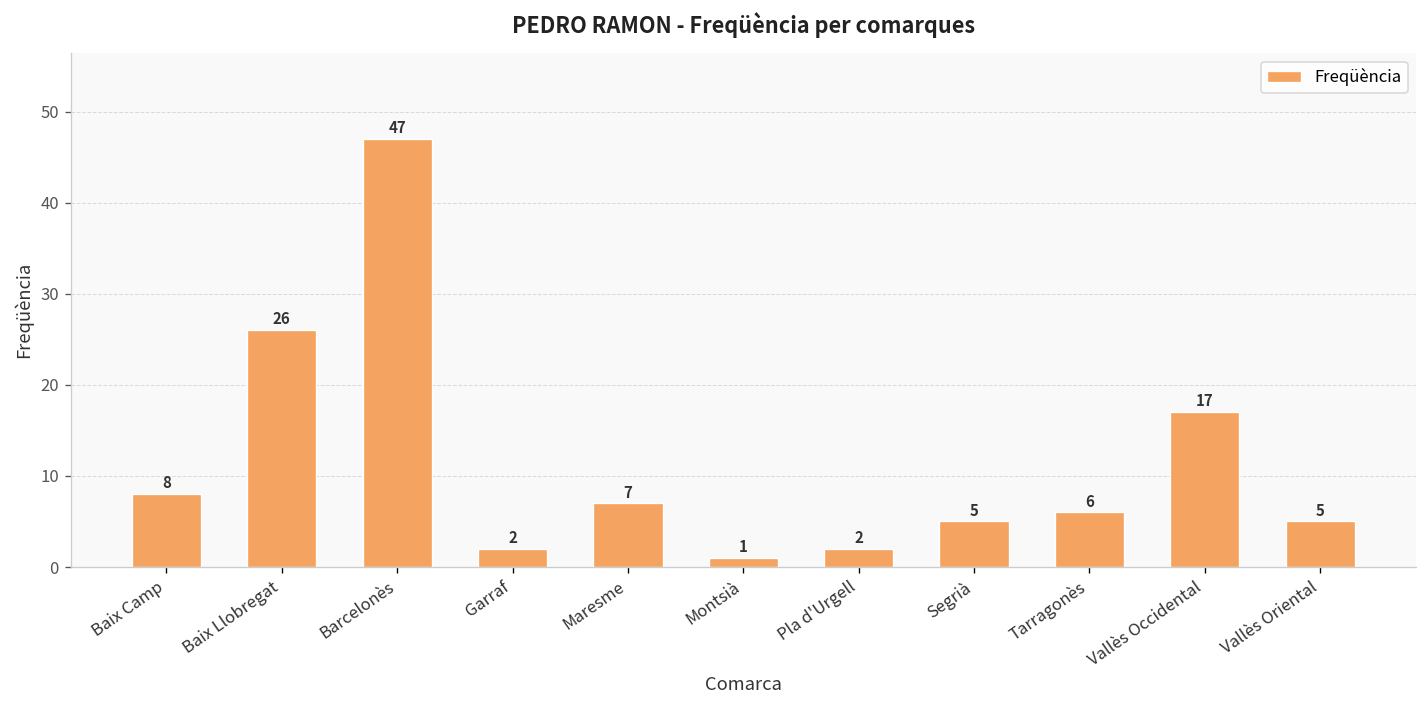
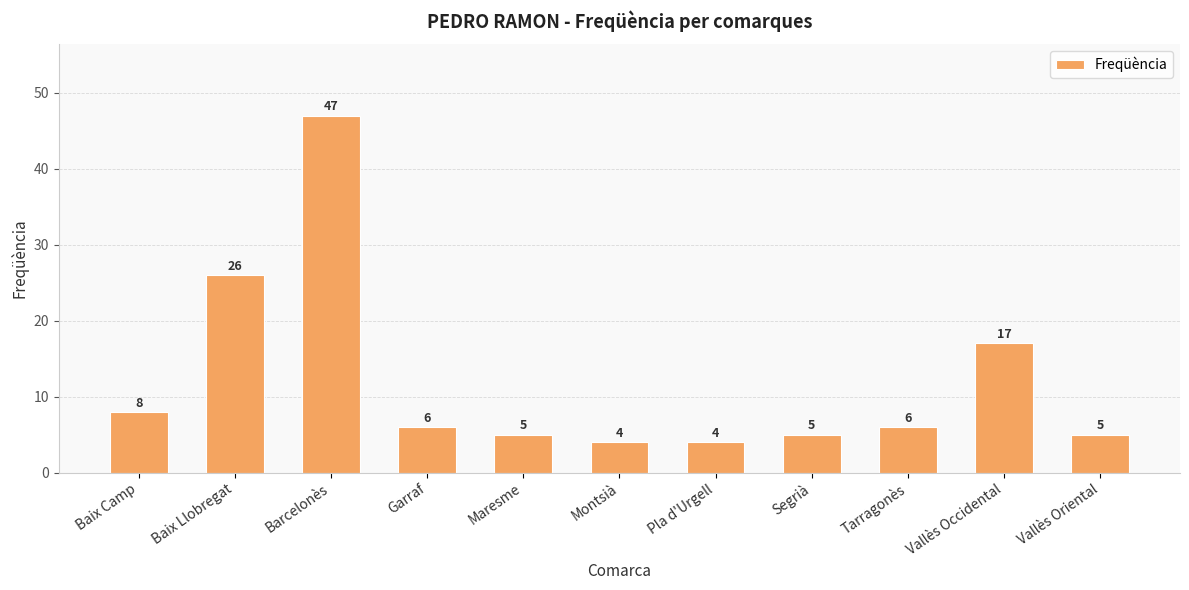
  {
    "Baix Camp": 8,
    "Baix Llobregat": 26,
    "Barcelonès": 47,
-   "Garraf": 2,
-   "Maresme": 7,
-   "Montsià": 1,
-   "Pla d'Urgell": 2,
+   "Garraf": 6,
+   "Maresme": 5,
+   "Montsià": 4,
+   "Pla d'Urgell": 4,
    "Segrià": 5,
    "Tarragonès": 6,
    "Vallès Occidental": 17,
    "Vallès Oriental": 5
  }
